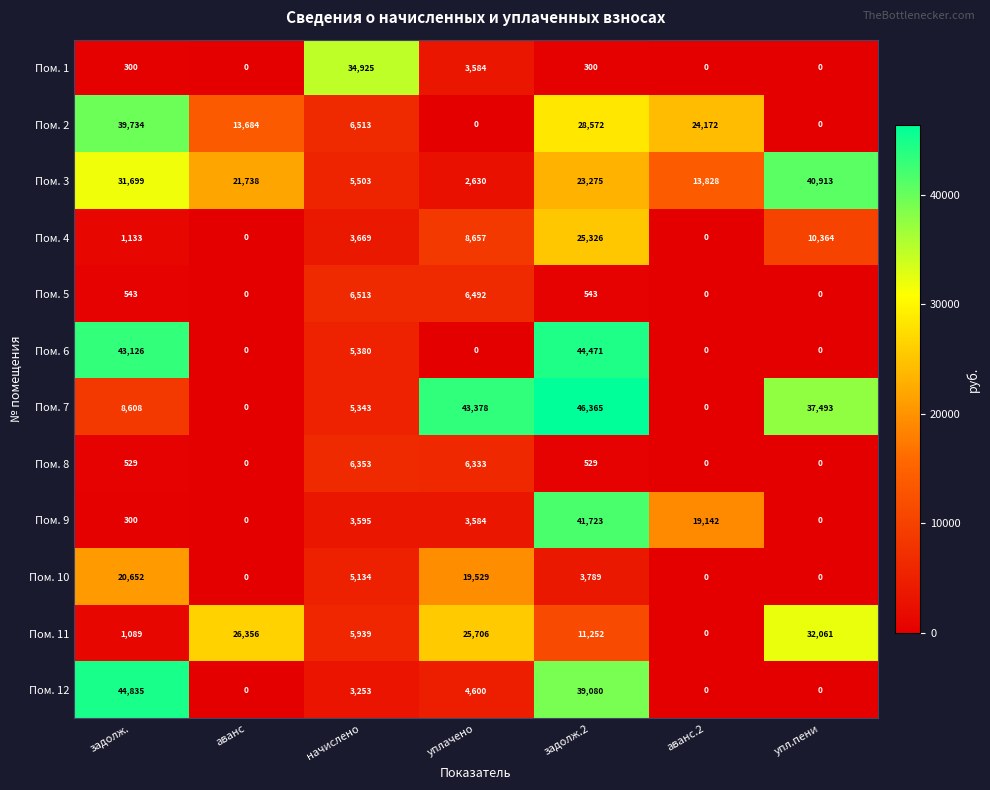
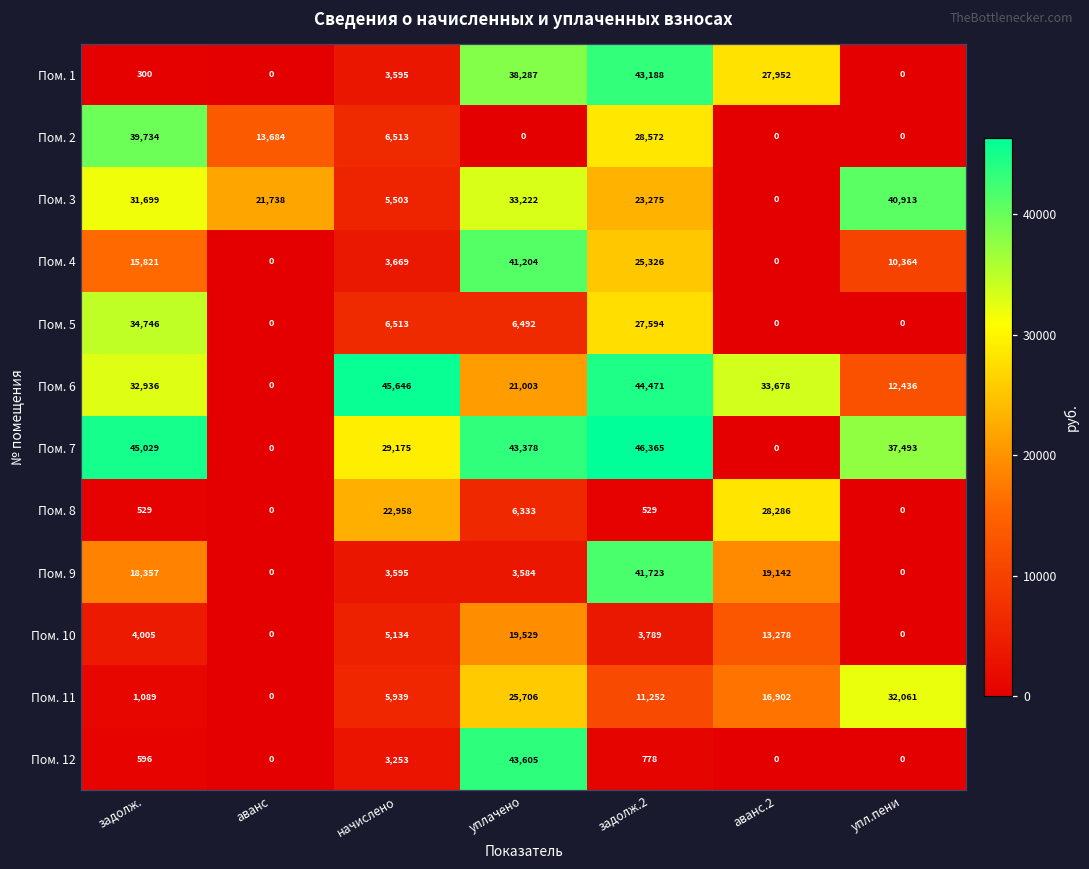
  {
    "Пом. 1": {
      "задолж.": "300",
      "аванс": "0",
-     "начислено": "34,925",
-     "уплачено": "3,584",
-     "задолж.2": "300",
-     "аванс.2": "0",
+     "начислено": "3,595",
+     "уплачено": "38,287",
+     "задолж.2": "43,188",
+     "аванс.2": "27,952",
      "упл.пени": "0"
    },
    "Пом. 2": {
      "задолж.": "39,734",
      "аванс": "13,684",
      "начислено": "6,513",
      "уплачено": "0",
      "задолж.2": "28,572",
-     "аванс.2": "24,172",
+     "аванс.2": "0",
      "упл.пени": "0"
    },
    "Пом. 3": {
      "задолж.": "31,699",
      "аванс": "21,738",
      "начислено": "5,503",
-     "уплачено": "2,630",
+     "уплачено": "33,222",
      "задолж.2": "23,275",
-     "аванс.2": "13,828",
+     "аванс.2": "0",
      "упл.пени": "40,913"
    },
    "Пом. 4": {
-     "задолж.": "1,133",
+     "задолж.": "15,821",
      "аванс": "0",
      "начислено": "3,669",
-     "уплачено": "8,657",
+     "уплачено": "41,204",
      "задолж.2": "25,326",
      "аванс.2": "0",
      "упл.пени": "10,364"
    },
    "Пом. 5": {
-     "задолж.": "543",
+     "задолж.": "34,746",
      "аванс": "0",
      "начислено": "6,513",
      "уплачено": "6,492",
-     "задолж.2": "543",
+     "задолж.2": "27,594",
      "аванс.2": "0",
      "упл.пени": "0"
    },
    "Пом. 6": {
-     "задолж.": "43,126",
+     "задолж.": "32,936",
      "аванс": "0",
-     "начислено": "5,380",
-     "уплачено": "0",
+     "начислено": "45,646",
+     "уплачено": "21,003",
      "задолж.2": "44,471",
-     "аванс.2": "0",
-     "упл.пени": "0"
+     "аванс.2": "33,678",
+     "упл.пени": "12,436"
    },
    "Пом. 7": {
-     "задолж.": "8,608",
+     "задолж.": "45,029",
      "аванс": "0",
-     "начислено": "5,343",
+     "начислено": "29,175",
      "уплачено": "43,378",
      "задолж.2": "46,365",
      "аванс.2": "0",
      "упл.пени": "37,493"
    },
    "Пом. 8": {
      "задолж.": "529",
      "аванс": "0",
-     "начислено": "6,353",
+     "начислено": "22,958",
      "уплачено": "6,333",
      "задолж.2": "529",
-     "аванс.2": "0",
+     "аванс.2": "28,286",
      "упл.пени": "0"
    },
    "Пом. 9": {
-     "задолж.": "300",
+     "задолж.": "18,357",
      "аванс": "0",
      "начислено": "3,595",
      "уплачено": "3,584",
      "задолж.2": "41,723",
      "аванс.2": "19,142",
      "упл.пени": "0"
    },
    "Пом. 10": {
-     "задолж.": "20,652",
+     "задолж.": "4,005",
      "аванс": "0",
      "начислено": "5,134",
      "уплачено": "19,529",
      "задолж.2": "3,789",
-     "аванс.2": "0",
+     "аванс.2": "13,278",
      "упл.пени": "0"
    },
    "Пом. 11": {
      "задолж.": "1,089",
-     "аванс": "26,356",
+     "аванс": "0",
      "начислено": "5,939",
      "уплачено": "25,706",
      "задолж.2": "11,252",
-     "аванс.2": "0",
+     "аванс.2": "16,902",
      "упл.пени": "32,061"
    },
    "Пом. 12": {
-     "задолж.": "44,835",
+     "задолж.": "596",
      "аванс": "0",
      "начислено": "3,253",
-     "уплачено": "4,600",
-     "задолж.2": "39,080",
+     "уплачено": "43,605",
+     "задолж.2": "778",
      "аванс.2": "0",
      "упл.пени": "0"
    }
  }
